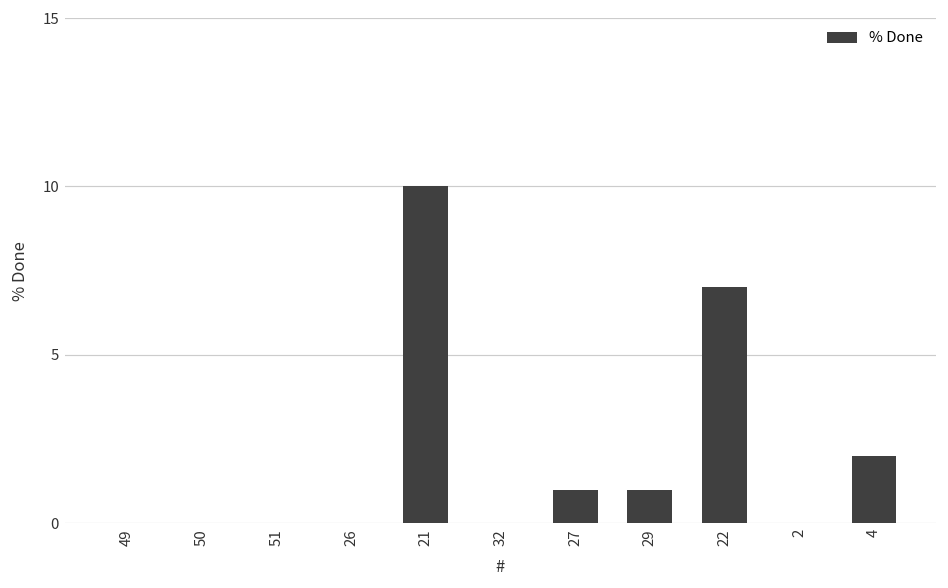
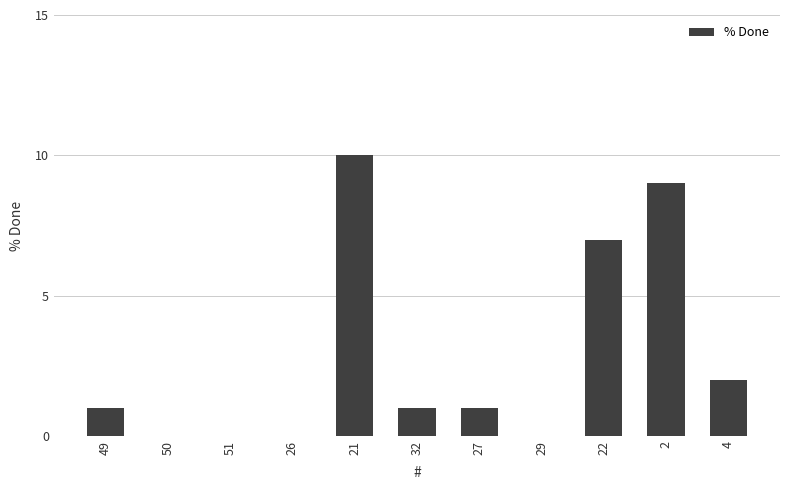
  {
-   "49": 0,
+   "49": 1,
    "50": 0,
    "51": 0,
    "26": 0,
    "21": 10,
-   "32": 0,
+   "32": 1,
    "27": 1,
-   "29": 1,
+   "29": 0,
    "22": 7,
-   "2": 0,
+   "2": 9,
    "4": 2
  }
